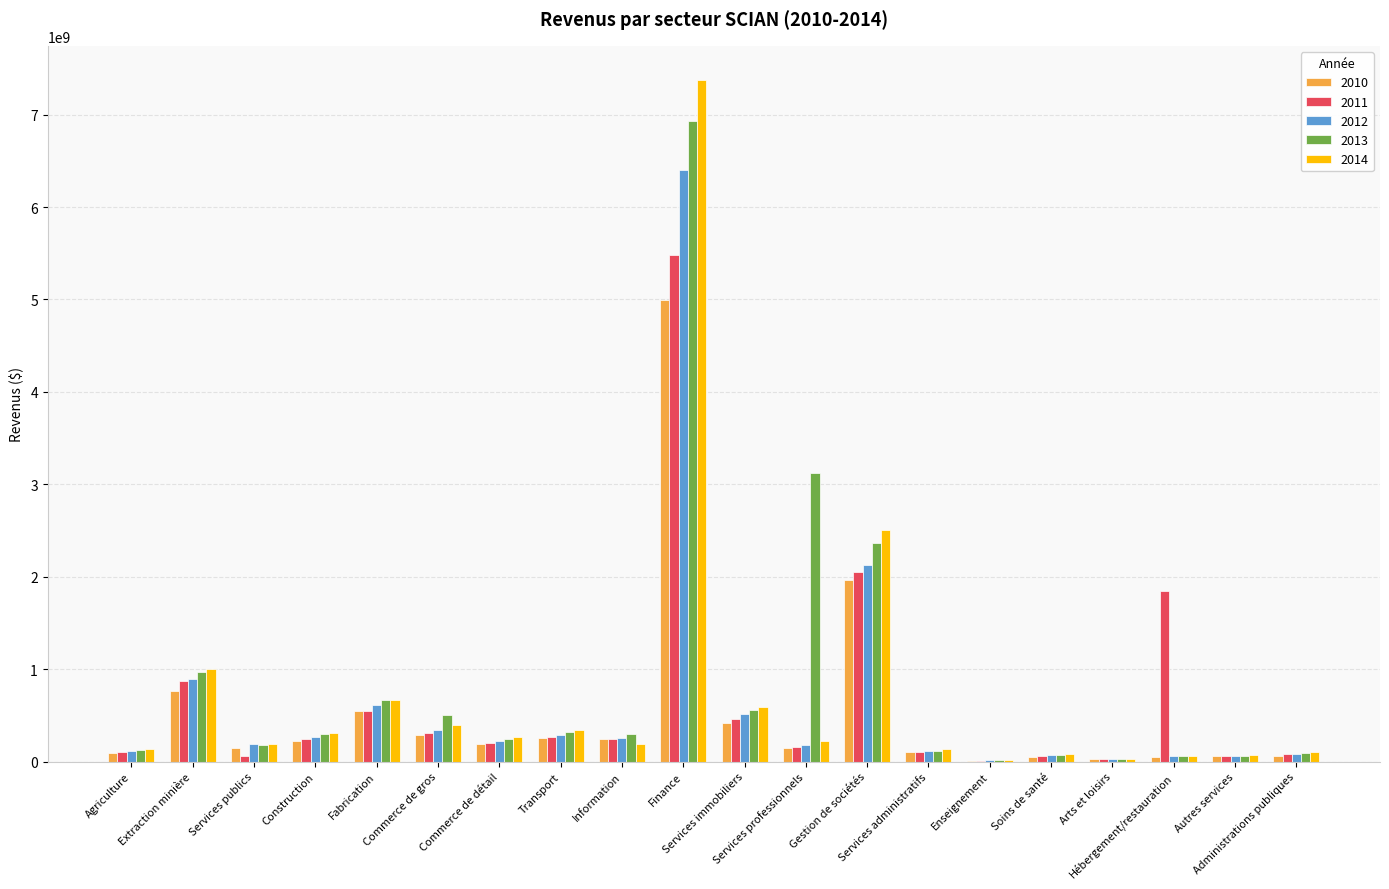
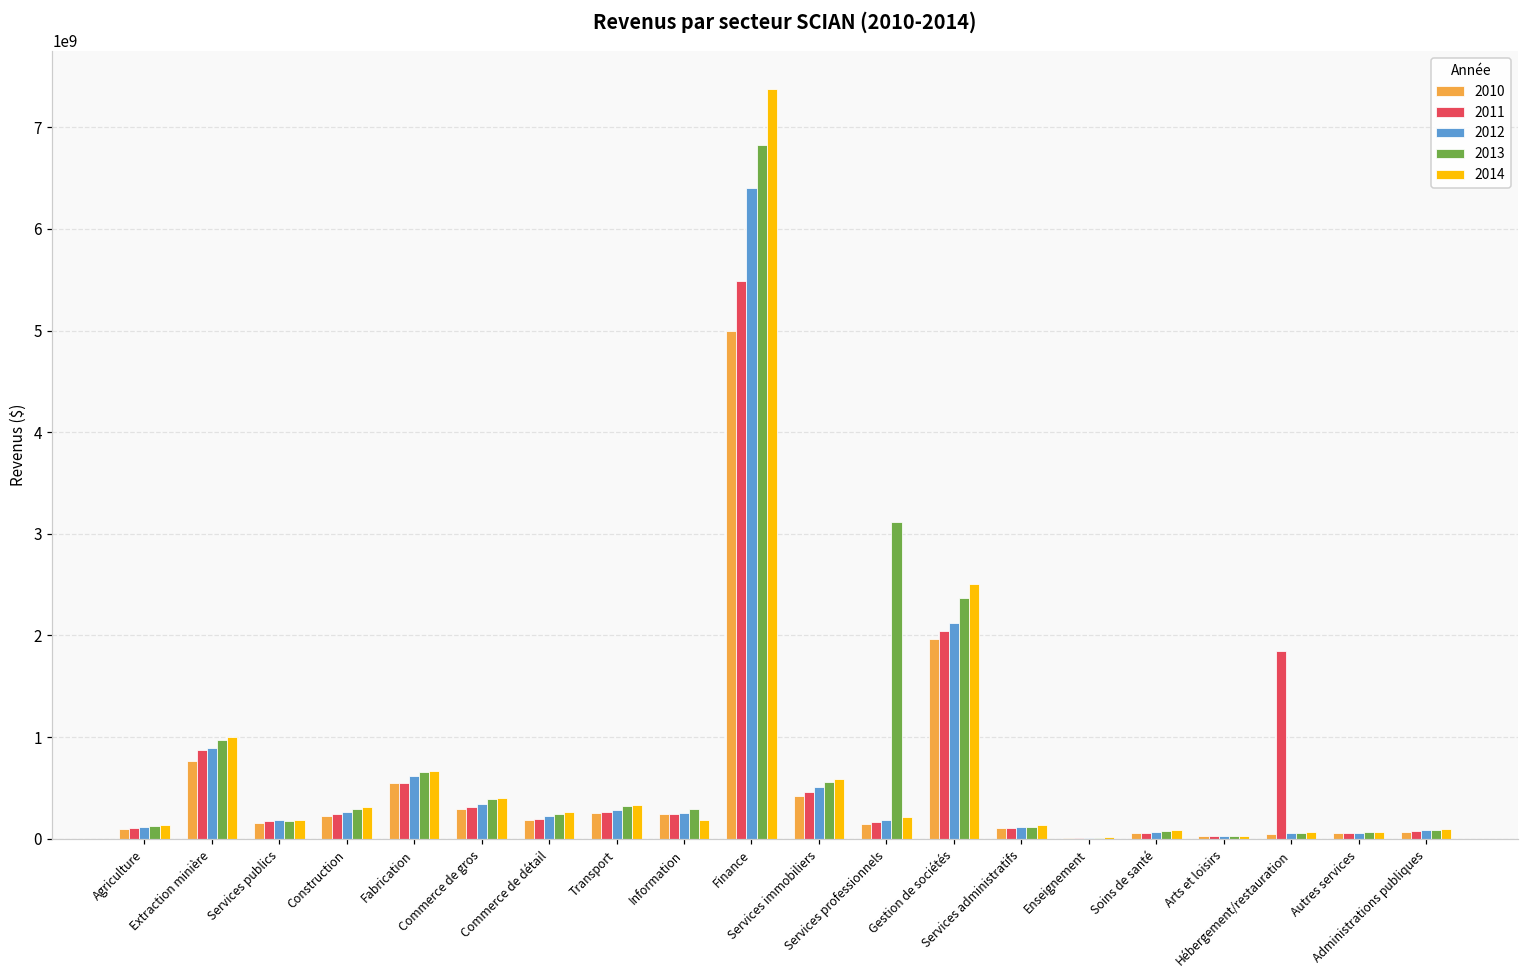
  {
    "2010": {
      "Agriculture": 100000000,
      "Extraction minière": 800000000,
      "Services publics": 200000000,
      "Construction": 200000000,
      "Fabrication": 500000000,
      "Commerce de gros": 300000000,
      "Commerce de détail": 200000000,
      "Transport": 300000000,
      "Information": 200000000,
      "Finance": 5000000000,
      "Services immobiliers": 400000000,
      "Services professionnels": 100000000,
      "Gestion de sociétés": 2000000000,
      "Services administratifs": 100000000,
      "Soins de santé": 100000000,
      "Arts et loisirs": 0,
      "Hébergement/restauration": 0,
      "Autres services": 100000000,
      "Administrations publiques": 100000000
    },
    "2011": {
      "Agriculture": 100000000,
      "Extraction minière": 900000000,
-     "Services publics": 100000000,
+     "Services publics": 200000000,
      "Construction": 200000000,
      "Fabrication": 500000000,
      "Commerce de gros": 300000000,
      "Commerce de détail": 200000000,
      "Transport": 300000000,
      "Information": 200000000,
      "Finance": 5500000000,
      "Services immobiliers": 500000000,
      "Services professionnels": 200000000,
      "Gestion de sociétés": 2000000000,
      "Services administratifs": 100000000,
      "Soins de santé": 100000000,
      "Arts et loisirs": 0,
      "Hébergement/restauration": 1800000000,
      "Autres services": 100000000,
      "Administrations publiques": 100000000
    },
    "2012": {
      "Agriculture": 100000000,
      "Extraction minière": 900000000,
      "Services publics": 200000000,
      "Construction": 300000000,
      "Fabrication": 600000000,
      "Commerce de gros": 300000000,
      "Commerce de détail": 200000000,
      "Transport": 300000000,
      "Information": 300000000,
      "Finance": 6400000000,
      "Services immobiliers": 500000000,
      "Services professionnels": 200000000,
      "Gestion de sociétés": 2100000000,
      "Services administratifs": 100000000,
      "Soins de santé": 100000000,
      "Hébergement/restauration": 100000000,
      "Autres services": 100000000,
      "Administrations publiques": 100000000
    },
    "2013": {
      "Agriculture": 100000000,
      "Extraction minière": 1000000000,
      "Services publics": 200000000,
      "Construction": 300000000,
      "Fabrication": 700000000,
-     "Commerce de gros": 500000000,
+     "Commerce de gros": 400000000,
      "Commerce de détail": 200000000,
      "Transport": 300000000,
      "Information": 300000000,
-     "Finance": 6900000000,
+     "Finance": 6800000000,
      "Services immobiliers": 600000000,
      "Services professionnels": 3100000000,
      "Gestion de sociétés": 2400000000,
      "Services administratifs": 100000000,
      "Soins de santé": 100000000,
      "Hébergement/restauration": 100000000,
      "Autres services": 100000000,
      "Administrations publiques": 100000000
    },
    "2014": {
      "Agriculture": 100000000,
      "Extraction minière": 1000000000,
      "Services publics": 200000000,
      "Construction": 300000000,
      "Fabrication": 700000000,
      "Commerce de gros": 400000000,
      "Commerce de détail": 300000000,
      "Transport": 300000000,
      "Information": 200000000,
      "Finance": 7400000000,
      "Services immobiliers": 600000000,
      "Services professionnels": 200000000,
      "Gestion de sociétés": 2500000000,
      "Services administratifs": 100000000,
      "Soins de santé": 100000000,
      "Arts et loisirs": 0,
      "Hébergement/restauration": 100000000,
      "Autres services": 100000000,
      "Administrations publiques": 100000000
    }
  }
